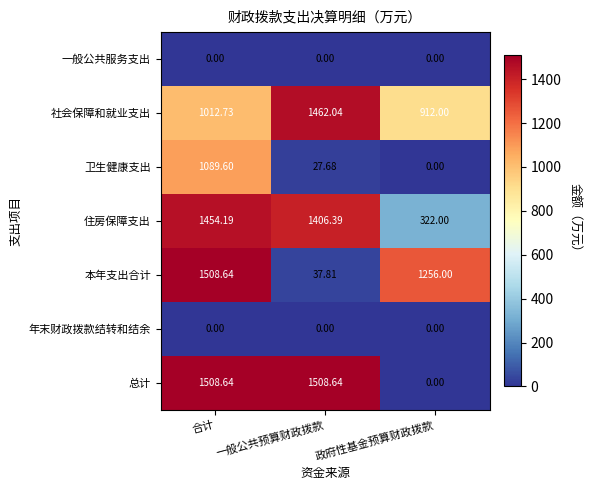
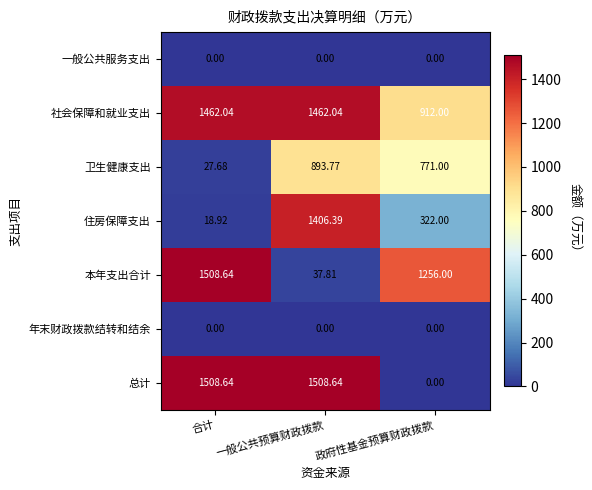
  {
    "一般公共服务支出": {
      "合计": 0.00,
      "一般公共预算财政拨款": 0.00,
      "政府性基金预算财政拨款": 0.00
    },
    "社会保障和就业支出": {
-     "合计": 1012.73,
+     "合计": 1462.04,
      "一般公共预算财政拨款": 1462.04,
      "政府性基金预算财政拨款": 912.00
    },
    "卫生健康支出": {
-     "合计": 1089.60,
-     "一般公共预算财政拨款": 27.68,
-     "政府性基金预算财政拨款": 0.00
+     "合计": 27.68,
+     "一般公共预算财政拨款": 893.77,
+     "政府性基金预算财政拨款": 771.00
    },
    "住房保障支出": {
-     "合计": 1454.19,
+     "合计": 18.92,
      "一般公共预算财政拨款": 1406.39,
      "政府性基金预算财政拨款": 322.00
    },
    "本年支出合计": {
      "合计": 1508.64,
      "一般公共预算财政拨款": 37.81,
      "政府性基金预算财政拨款": 1256.00
    },
    "年末财政拨款结转和结余": {
      "合计": 0.00,
      "一般公共预算财政拨款": 0.00,
      "政府性基金预算财政拨款": 0.00
    },
    "总计": {
      "合计": 1508.64,
      "一般公共预算财政拨款": 1508.64,
      "政府性基金预算财政拨款": 0.00
    }
  }
